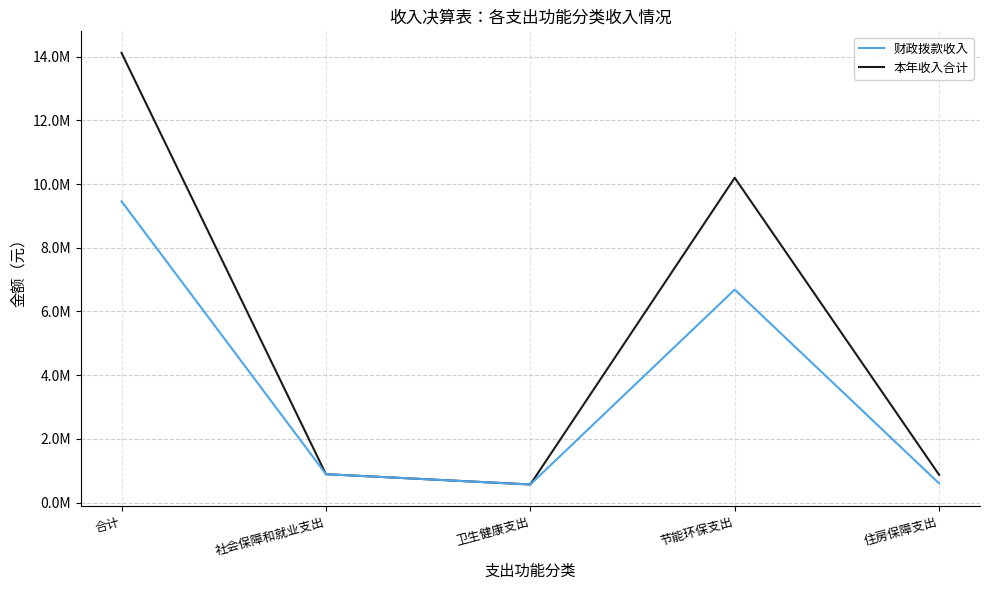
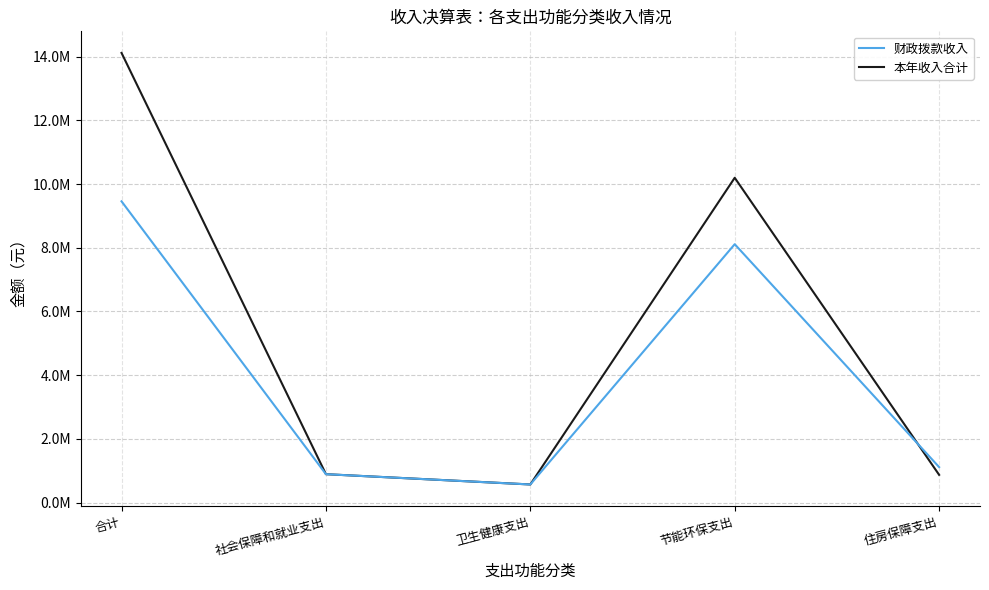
  {
    "财政拨款收入": {
      "合计": 9500000,
-     "节能环保支出": 6700000,
-     "住房保障支出": 600000
+     "节能环保支出": 8100000,
+     "住房保障支出": 1100000
    },
    "本年收入合计": {
      "合计": 14100000,
      "节能环保支出": 10200000,
      "住房保障支出": 900000
    }
  }
